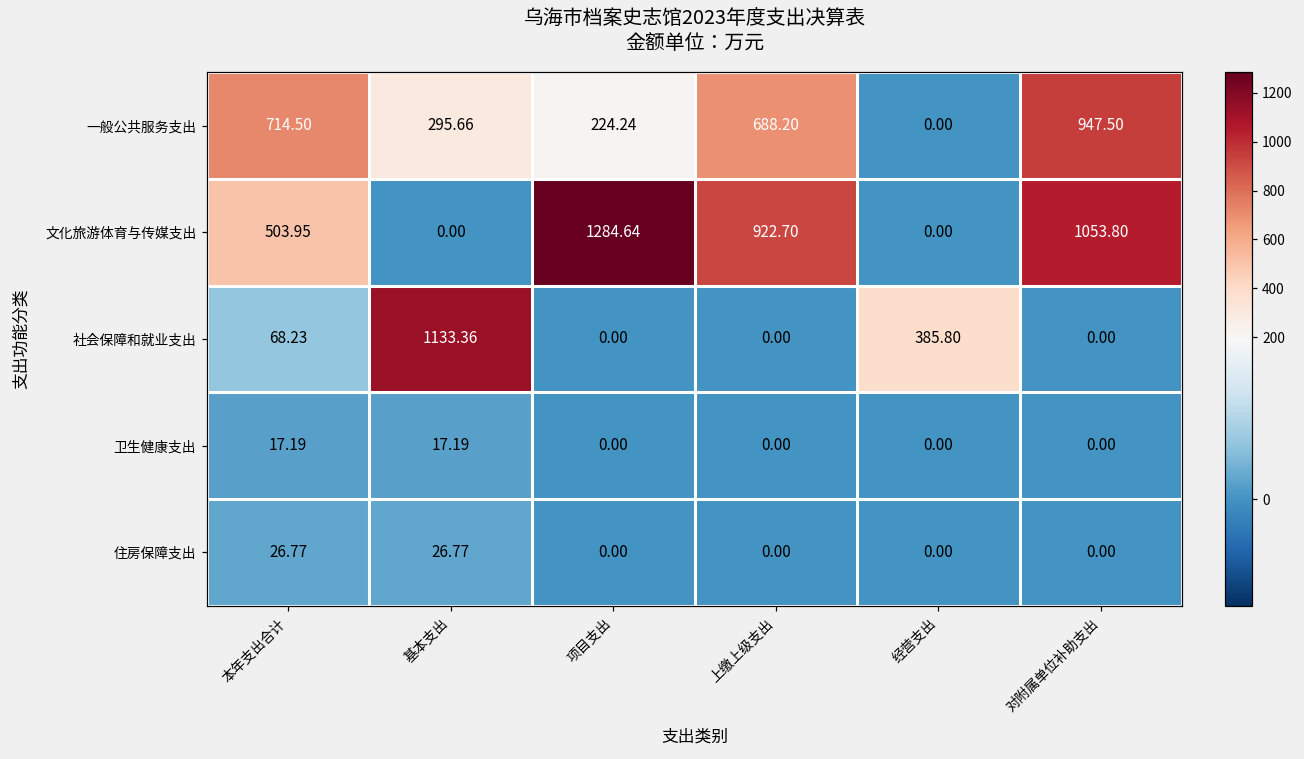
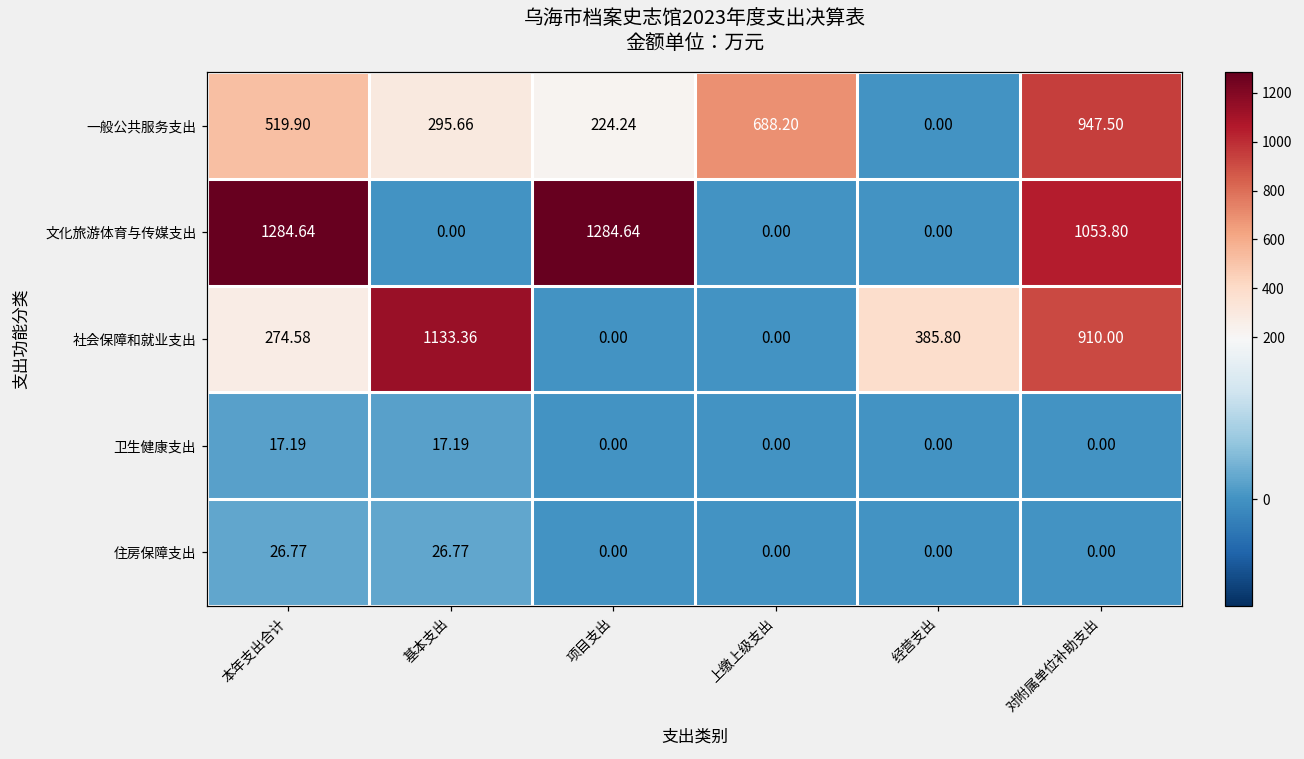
  {
    "一般公共服务支出": {
-     "本年支出合计": 714.50,
+     "本年支出合计": 519.90,
      "基本支出": 295.66,
      "项目支出": 224.24,
      "上缴上级支出": 688.20,
      "经营支出": 0.00,
      "对附属单位补助支出": 947.50
    },
    "文化旅游体育与传媒支出": {
-     "本年支出合计": 503.95,
+     "本年支出合计": 1284.64,
      "基本支出": 0.00,
      "项目支出": 1284.64,
-     "上缴上级支出": 922.70,
+     "上缴上级支出": 0.00,
      "经营支出": 0.00,
      "对附属单位补助支出": 1053.80
    },
    "社会保障和就业支出": {
-     "本年支出合计": 68.23,
+     "本年支出合计": 274.58,
      "基本支出": 1133.36,
      "项目支出": 0.00,
      "上缴上级支出": 0.00,
      "经营支出": 385.80,
-     "对附属单位补助支出": 0.00
+     "对附属单位补助支出": 910.00
    },
    "卫生健康支出": {
      "本年支出合计": 17.19,
      "基本支出": 17.19,
      "项目支出": 0.00,
      "上缴上级支出": 0.00,
      "经营支出": 0.00,
      "对附属单位补助支出": 0.00
    },
    "住房保障支出": {
      "本年支出合计": 26.77,
      "基本支出": 26.77,
      "项目支出": 0.00,
      "上缴上级支出": 0.00,
      "经营支出": 0.00,
      "对附属单位补助支出": 0.00
    }
  }
